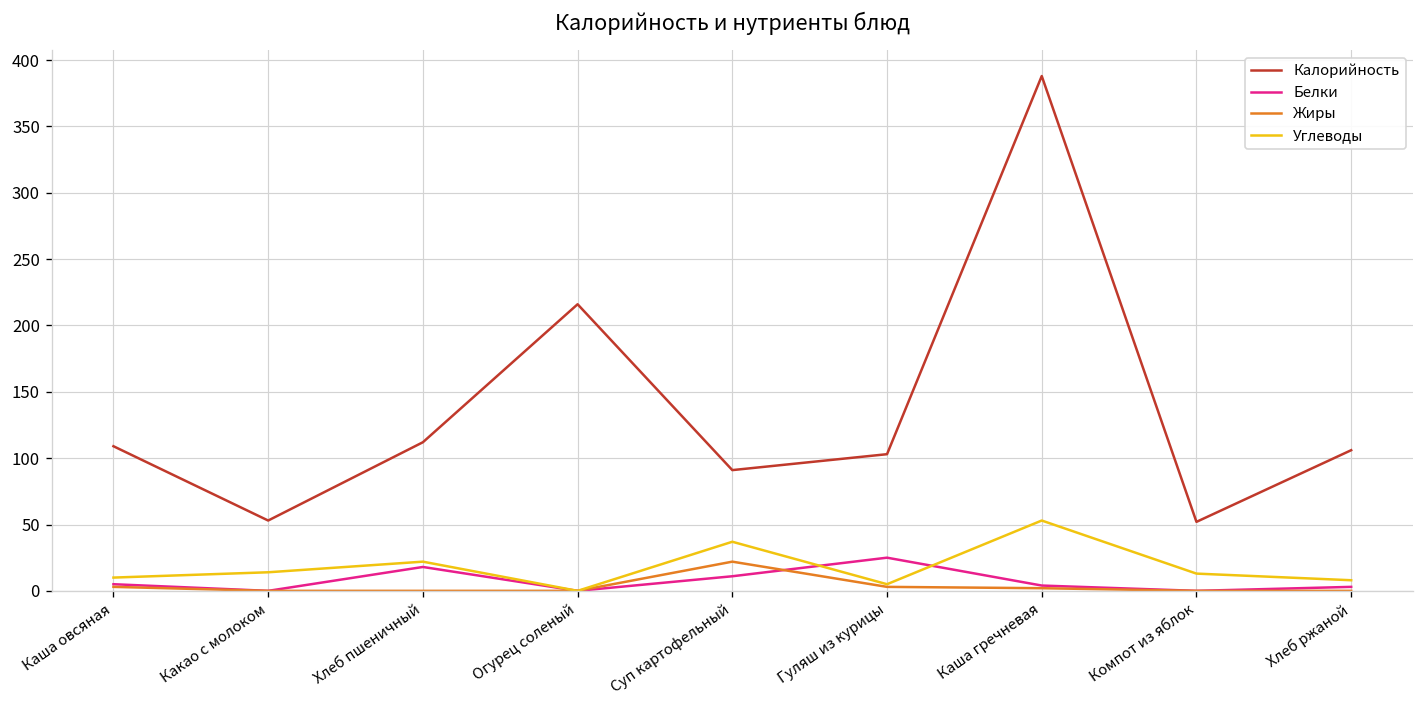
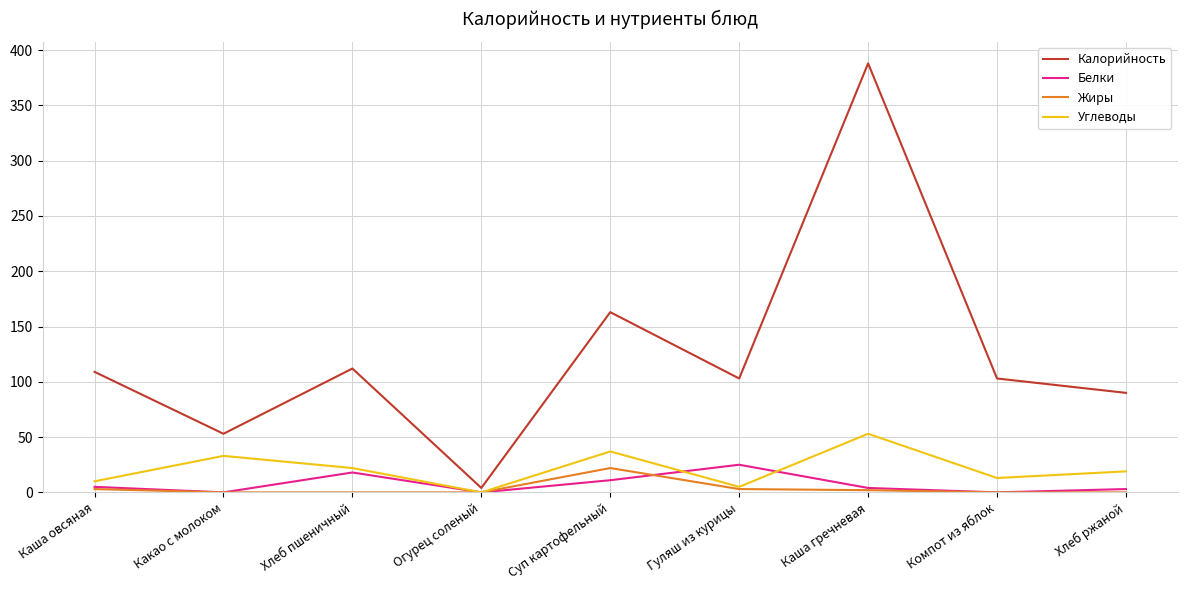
  {
    "Калорийность": {
      "Каша овсяная": 109,
      "Какао с молоком": 53,
      "Хлеб пшеничный": 112,
-     "Огурец соленый": 216,
-     "Суп картофельный": 91,
+     "Огурец соленый": 4,
+     "Суп картофельный": 163,
      "Гуляш из курицы": 103,
      "Каша гречневая": 388,
-     "Компот из яблок": 52,
-     "Хлеб ржаной": 106
+     "Компот из яблок": 103,
+     "Хлеб ржаной": 90
    },
    "Белки": {
      "Хлеб пшеничный": 18,
      "Суп картофельный": 11,
      "Гуляш из курицы": 25,
      "Хлеб ржаной": 3
    },
    "Жиры": {
      "Хлеб пшеничный": 0,
      "Суп картофельный": 22,
      "Хлеб ржаной": 0
    },
    "Углеводы": {
      "Каша овсяная": 10,
-     "Какао с молоком": 14,
+     "Какао с молоком": 33,
      "Хлеб пшеничный": 22,
      "Суп картофельный": 37,
      "Каша гречневая": 53,
      "Компот из яблок": 13,
-     "Хлеб ржаной": 8
+     "Хлеб ржаной": 19
    }
  }
